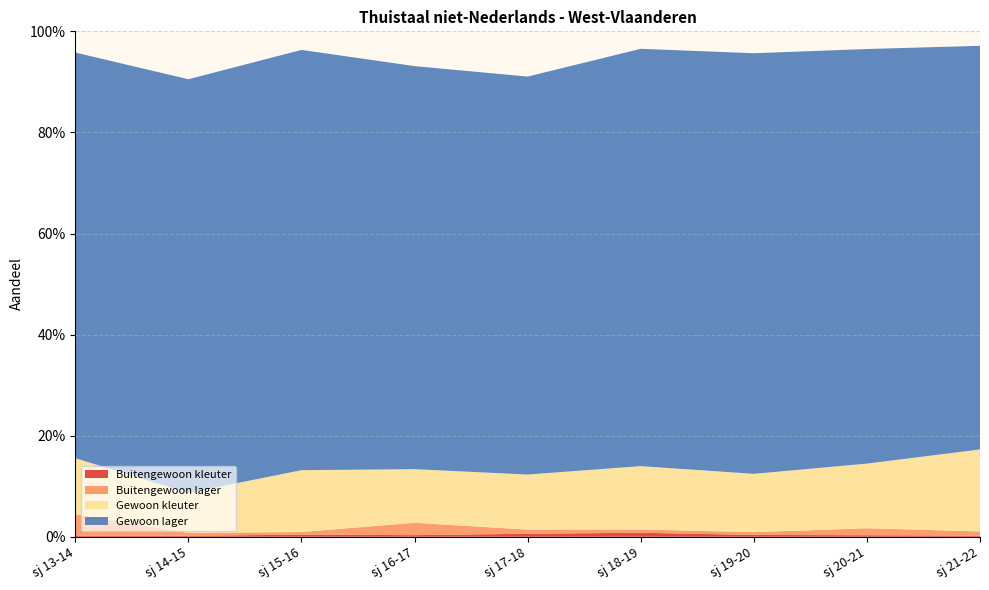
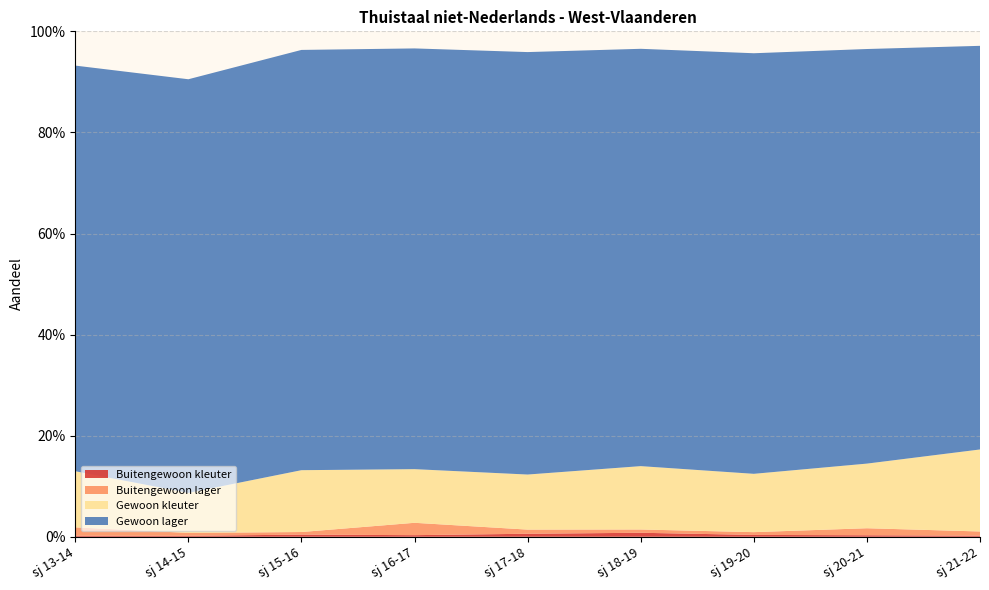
  {
    "Buitengewoon kleuter": {
      "sj 17-18": "1%",
      "sj 18-19": "1%"
    },
    "Buitengewoon lager": {
-     "sj 13-14": "4%",
+     "sj 13-14": "2%",
      "sj 14-15": "1%",
      "sj 15-16": "1%",
      "sj 16-17": "2%",
      "sj 17-18": "1%",
      "sj 18-19": "1%",
      "sj 19-20": "1%",
      "sj 20-21": "1%",
      "sj 21-22": "1%"
    },
    "Gewoon kleuter": {
      "sj 13-14": "11%",
      "sj 15-16": "12%",
      "sj 16-17": "11%",
      "sj 17-18": "11%",
      "sj 18-19": "13%",
      "sj 19-20": "12%",
      "sj 20-21": "13%",
      "sj 21-22": "16%"
    },
    "Gewoon lager": {
      "sj 13-14": "80%",
      "sj 14-15": "82%",
      "sj 15-16": "83%",
-     "sj 16-17": "80%",
-     "sj 17-18": "79%",
+     "sj 16-17": "83%",
+     "sj 17-18": "84%",
      "sj 18-19": "83%",
      "sj 19-20": "83%",
      "sj 20-21": "82%",
      "sj 21-22": "80%"
    }
  }
